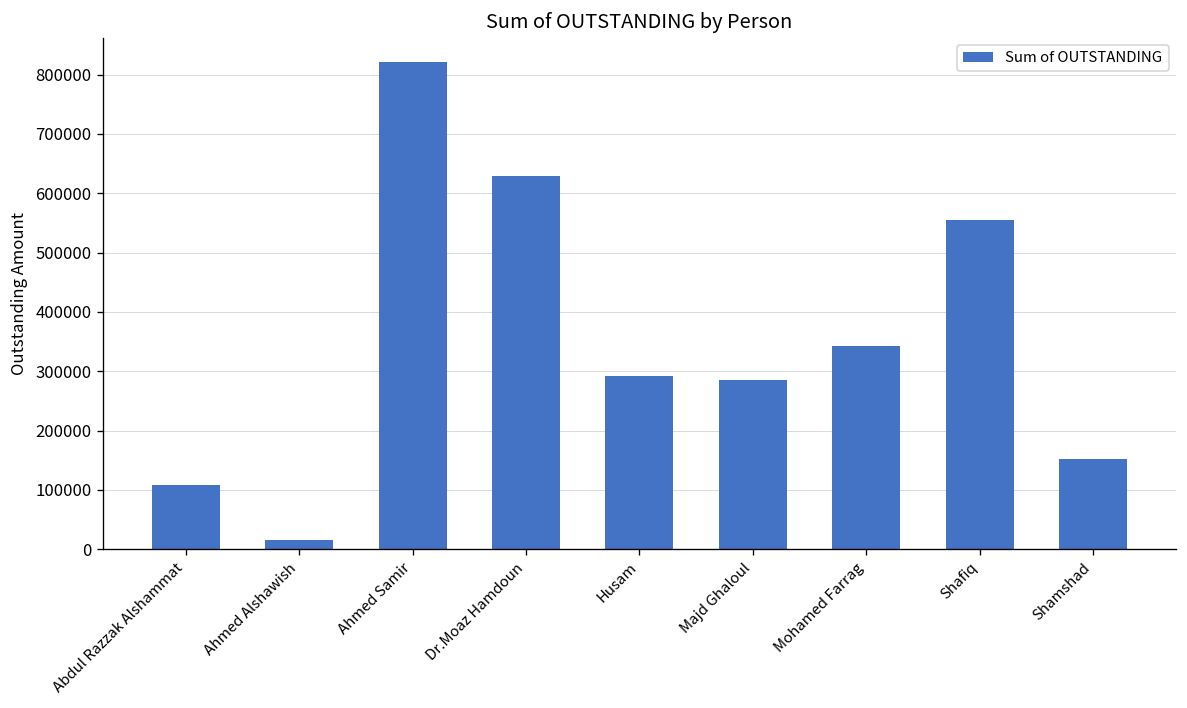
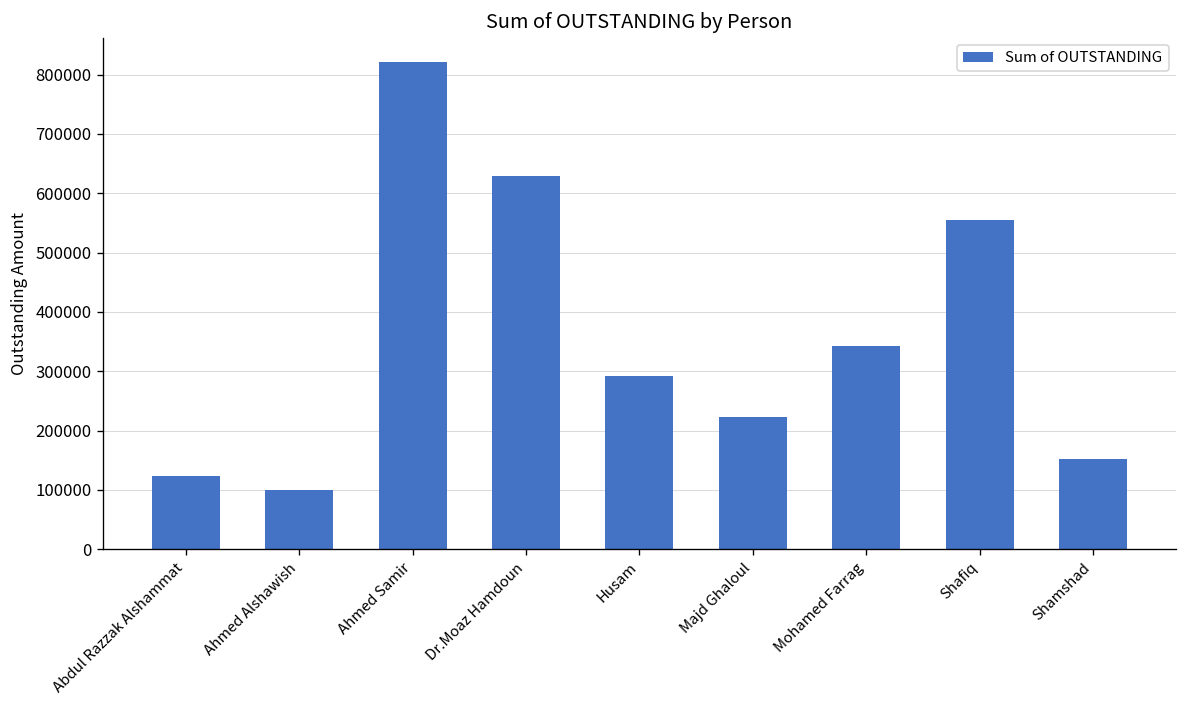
  {
-   "Abdul Razzak Alshammat": 110000,
-   "Ahmed Alshawish": 20000,
+   "Abdul Razzak Alshammat": 120000,
+   "Ahmed Alshawish": 100000,
    "Ahmed Samir": 820000,
    "Dr.Moaz Hamdoun": 630000,
    "Husam": 290000,
-   "Majd Ghaloul": 290000,
+   "Majd Ghaloul": 220000,
    "Mohamed Farrag": 340000,
    "Shafiq": 550000,
    "Shamshad": 150000
  }
